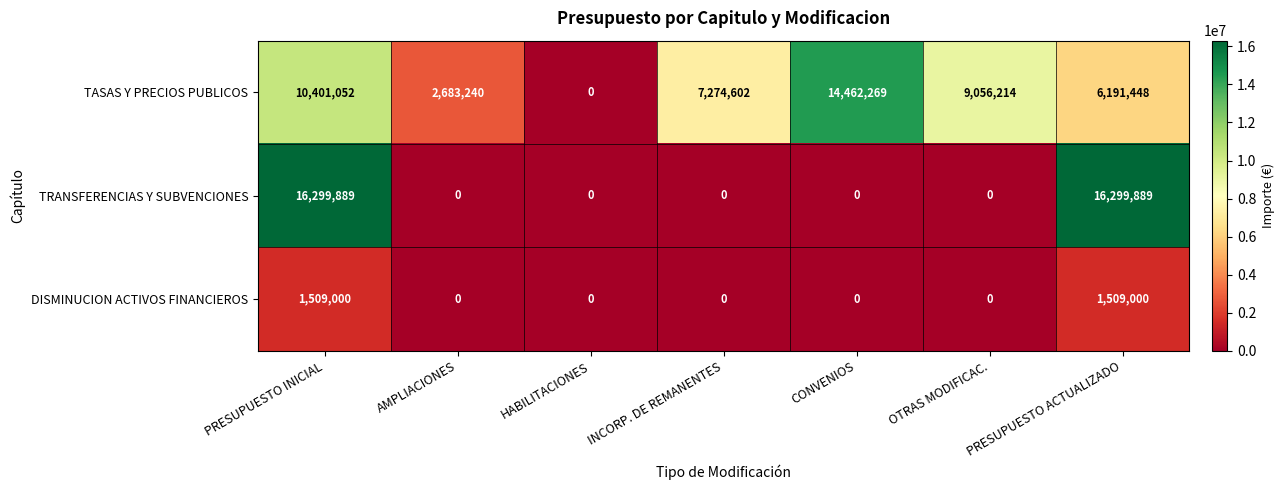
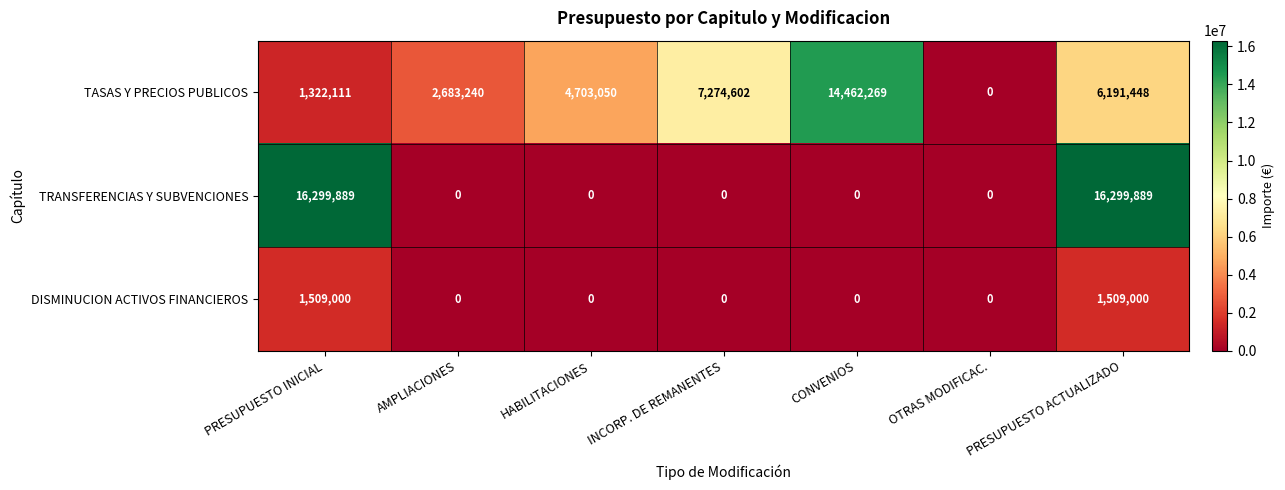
  {
    "TASAS Y PRECIOS PUBLICOS": {
-     "PRESUPUESTO INICIAL": "10,401,052",
+     "PRESUPUESTO INICIAL": "1,322,111",
      "AMPLIACIONES": "2,683,240",
-     "HABILITACIONES": "0",
+     "HABILITACIONES": "4,703,050",
      "INCORP. DE REMANENTES": "7,274,602",
      "CONVENIOS": "14,462,269",
-     "OTRAS MODIFICAC.": "9,056,214",
+     "OTRAS MODIFICAC.": "0",
      "PRESUPUESTO ACTUALIZADO": "6,191,448"
    },
    "TRANSFERENCIAS Y SUBVENCIONES": {
      "PRESUPUESTO INICIAL": "16,299,889",
      "AMPLIACIONES": "0",
      "HABILITACIONES": "0",
      "INCORP. DE REMANENTES": "0",
      "CONVENIOS": "0",
      "OTRAS MODIFICAC.": "0",
      "PRESUPUESTO ACTUALIZADO": "16,299,889"
    },
    "DISMINUCION ACTIVOS FINANCIEROS": {
      "PRESUPUESTO INICIAL": "1,509,000",
      "AMPLIACIONES": "0",
      "HABILITACIONES": "0",
      "INCORP. DE REMANENTES": "0",
      "CONVENIOS": "0",
      "OTRAS MODIFICAC.": "0",
      "PRESUPUESTO ACTUALIZADO": "1,509,000"
    }
  }
